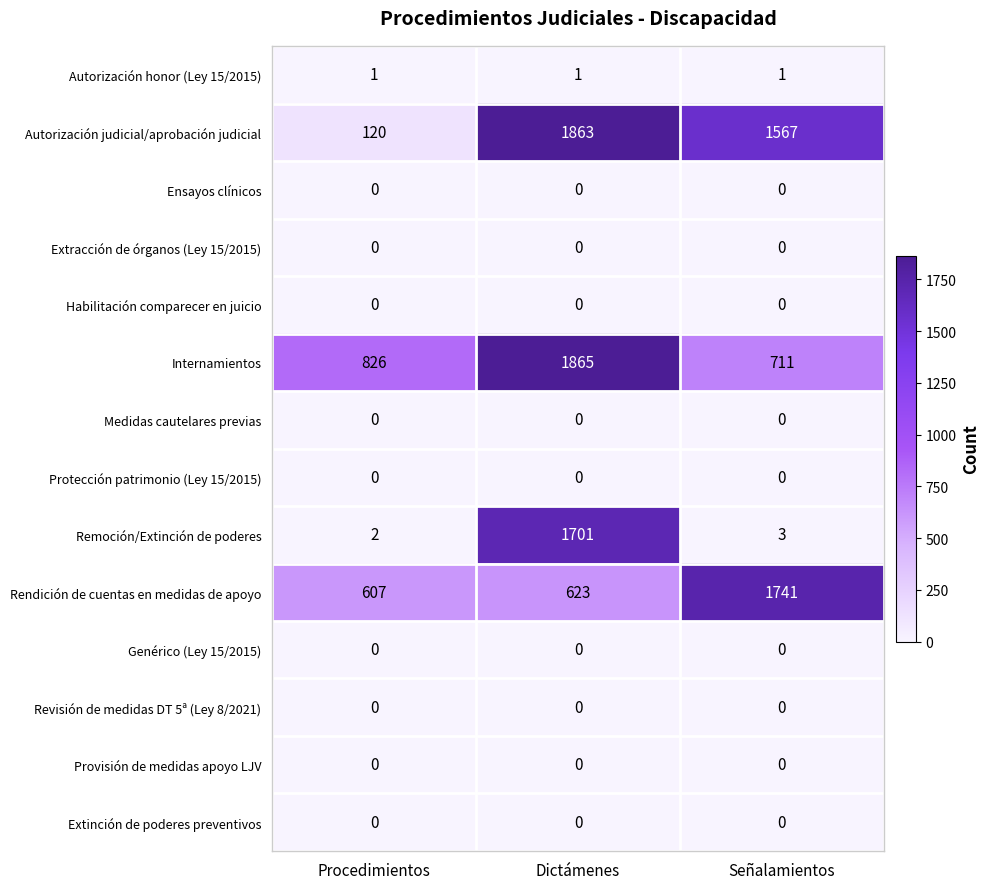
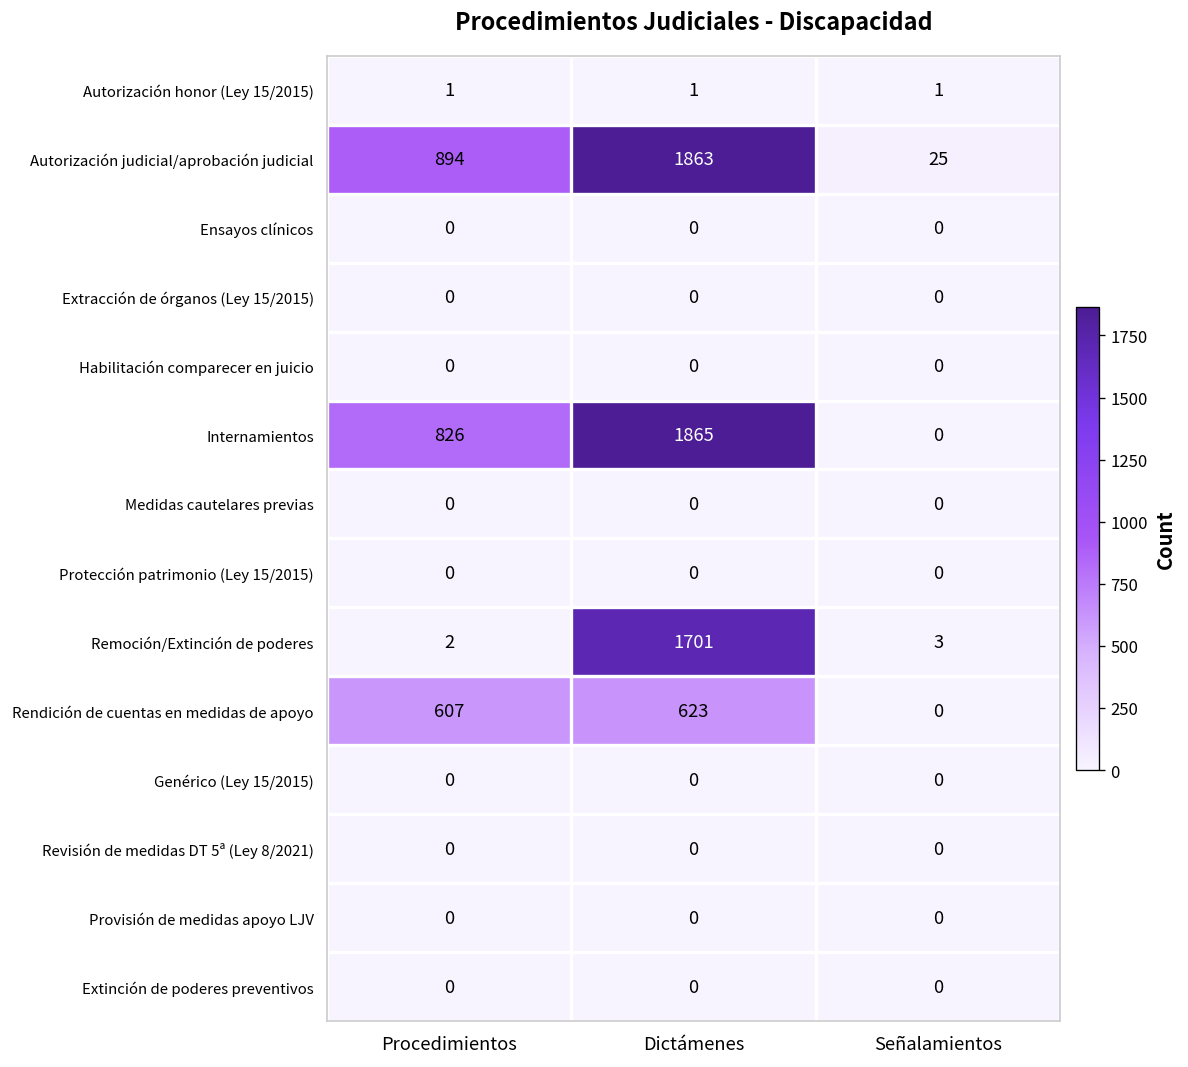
  {
    "Autorización honor (Ley 15/2015)": {
      "Procedimientos": 1,
      "Dictámenes": 1,
      "Señalamientos": 1
    },
    "Autorización judicial/aprobación judicial": {
-     "Procedimientos": 120,
+     "Procedimientos": 894,
      "Dictámenes": 1863,
-     "Señalamientos": 1567
+     "Señalamientos": 25
    },
    "Ensayos clínicos": {
      "Procedimientos": 0,
      "Dictámenes": 0,
      "Señalamientos": 0
    },
    "Extracción de órganos (Ley 15/2015)": {
      "Procedimientos": 0,
      "Dictámenes": 0,
      "Señalamientos": 0
    },
    "Habilitación comparecer en juicio": {
      "Procedimientos": 0,
      "Dictámenes": 0,
      "Señalamientos": 0
    },
    "Internamientos": {
      "Procedimientos": 826,
      "Dictámenes": 1865,
-     "Señalamientos": 711
+     "Señalamientos": 0
    },
    "Medidas cautelares previas": {
      "Procedimientos": 0,
      "Dictámenes": 0,
      "Señalamientos": 0
    },
    "Protección patrimonio (Ley 15/2015)": {
      "Procedimientos": 0,
      "Dictámenes": 0,
      "Señalamientos": 0
    },
    "Remoción/Extinción de poderes": {
      "Procedimientos": 2,
      "Dictámenes": 1701,
      "Señalamientos": 3
    },
    "Rendición de cuentas en medidas de apoyo": {
      "Procedimientos": 607,
      "Dictámenes": 623,
-     "Señalamientos": 1741
+     "Señalamientos": 0
    },
    "Genérico (Ley 15/2015)": {
      "Procedimientos": 0,
      "Dictámenes": 0,
      "Señalamientos": 0
    },
    "Revisión de medidas DT 5ª (Ley 8/2021)": {
      "Procedimientos": 0,
      "Dictámenes": 0,
      "Señalamientos": 0
    },
    "Provisión de medidas apoyo LJV": {
      "Procedimientos": 0,
      "Dictámenes": 0,
      "Señalamientos": 0
    },
    "Extinción de poderes preventivos": {
      "Procedimientos": 0,
      "Dictámenes": 0,
      "Señalamientos": 0
    }
  }
